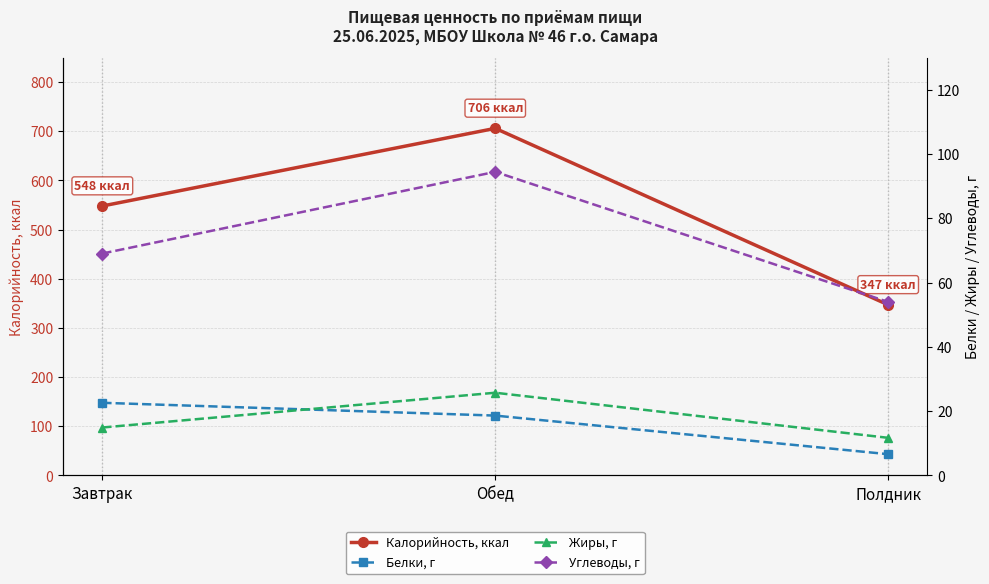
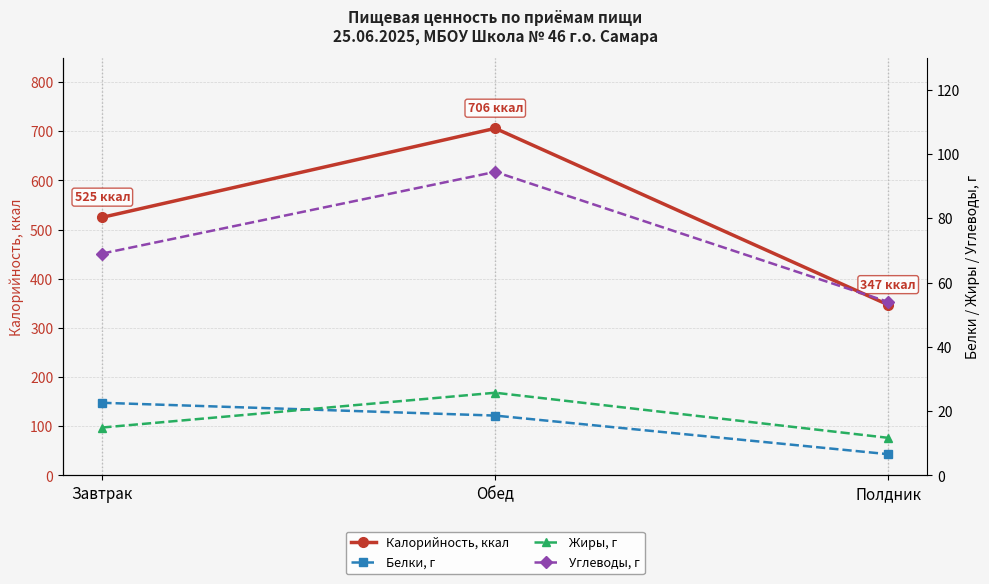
  {
    "Калорийность, ккал": {
-     "Завтрак": 548
+     "Завтрак": 525
    }
  }
